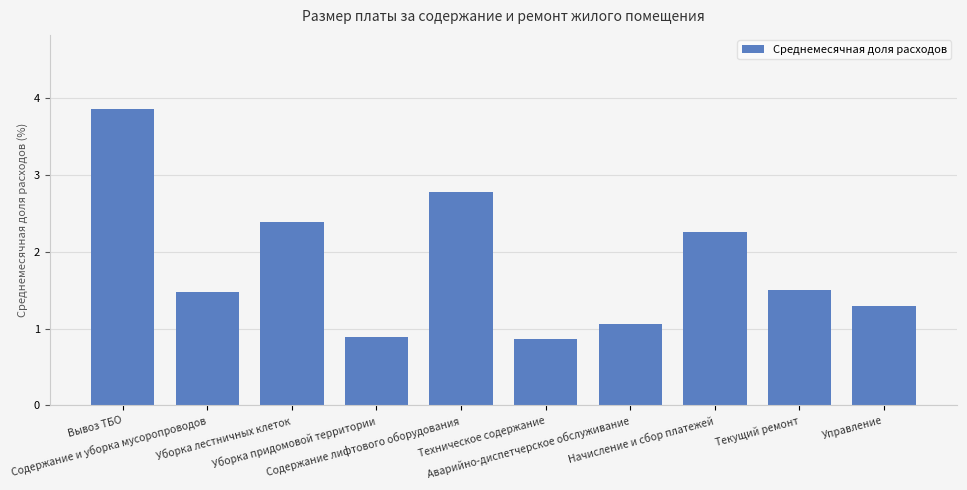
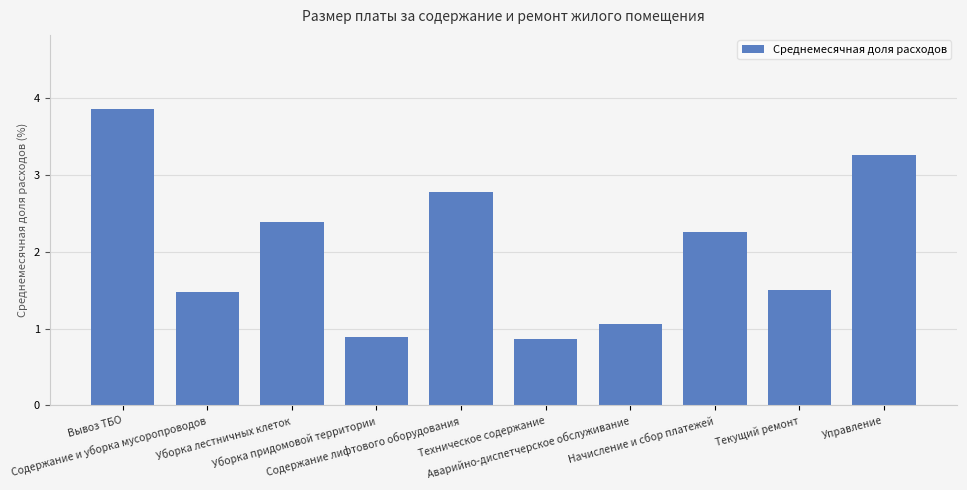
  {
    "Вывоз ТБО": 3.9,
    "Содержание и уборка мусоропроводов": 1.5,
    "Уборка лестничных клеток": 2.4,
    "Уборка придомовой территории": 0.9,
    "Содержание лифтового оборудования": 2.8,
    "Техническое содержание": 0.9,
    "Аварийно-диспетчерское обслуживание": 1.1,
    "Начисление и сбор платежей": 2.3,
    "Текущий ремонт": 1.5,
-   "Управление": 1.3
+   "Управление": 3.3
  }
